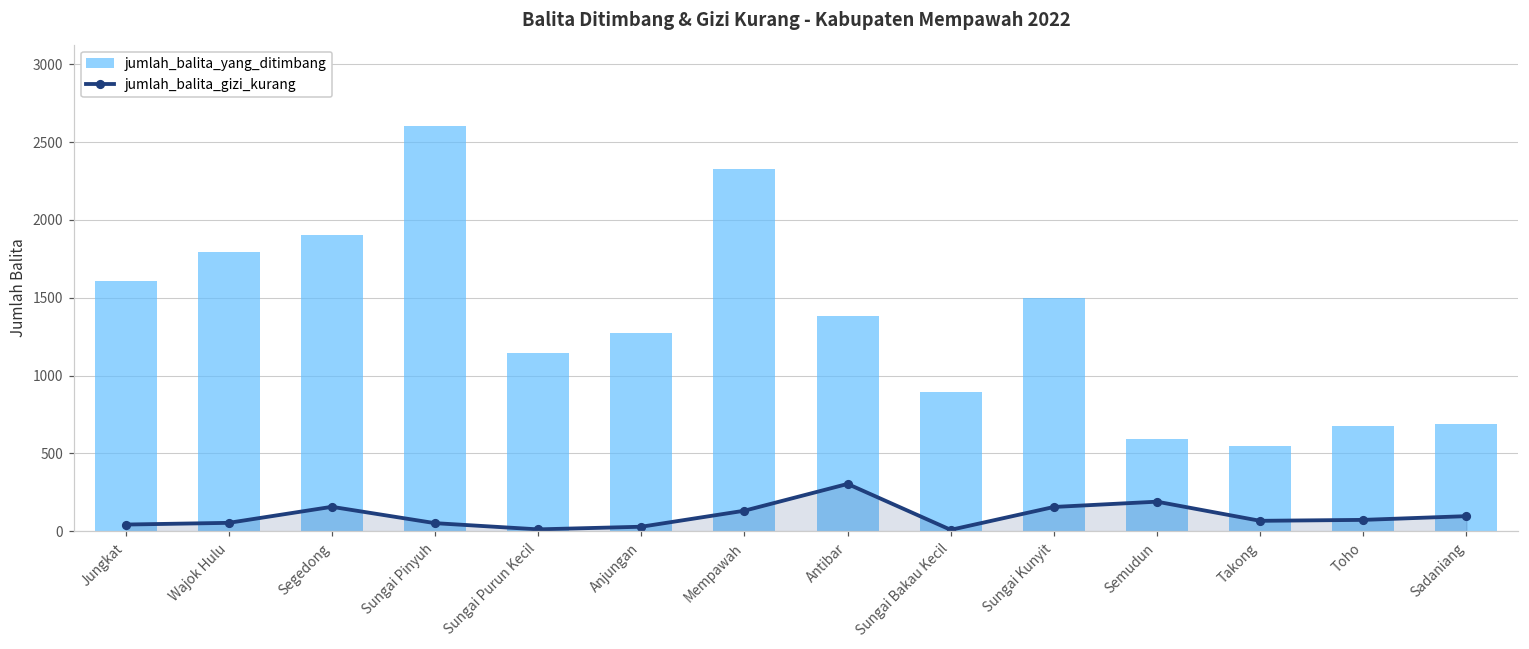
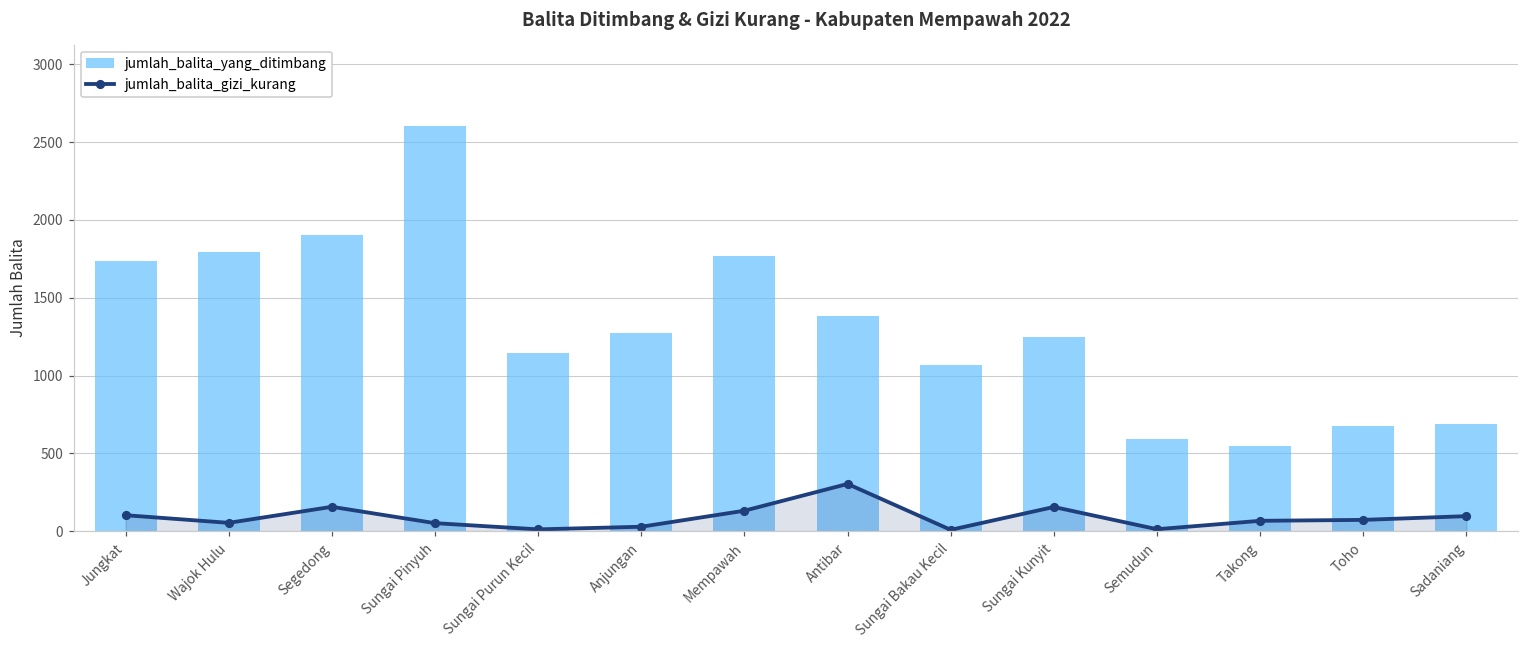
  {
    "jumlah_balita_gizi_kurang": {
-     "Jungkat": 40,
+     "Jungkat": 100,
      "Wajok Hulu": 50,
      "Segedong": 160,
      "Sungai Pinyuh": 50,
      "Sungai Purun Kecil": 10,
      "Anjungan": 30,
      "Mempawah": 130,
      "Antibar": 300,
      "Sungai Bakau Kecil": 10,
      "Sungai Kunyit": 160,
-     "Semudun": 190,
+     "Semudun": 10,
      "Takong": 70,
      "Toho": 70,
      "Sadaniang": 100
    },
    "jumlah_balita_yang_ditimbang": {
-     "Jungkat": 1610,
+     "Jungkat": 1740,
      "Wajok Hulu": 1800,
      "Segedong": 1900,
      "Sungai Pinyuh": 2610,
      "Sungai Purun Kecil": 1140,
      "Anjungan": 1270,
-     "Mempawah": 2330,
+     "Mempawah": 1770,
      "Antibar": 1390,
-     "Sungai Bakau Kecil": 890,
-     "Sungai Kunyit": 1500,
+     "Sungai Bakau Kecil": 1070,
+     "Sungai Kunyit": 1250,
      "Semudun": 590,
      "Takong": 550,
      "Toho": 680,
      "Sadaniang": 690
    }
  }
